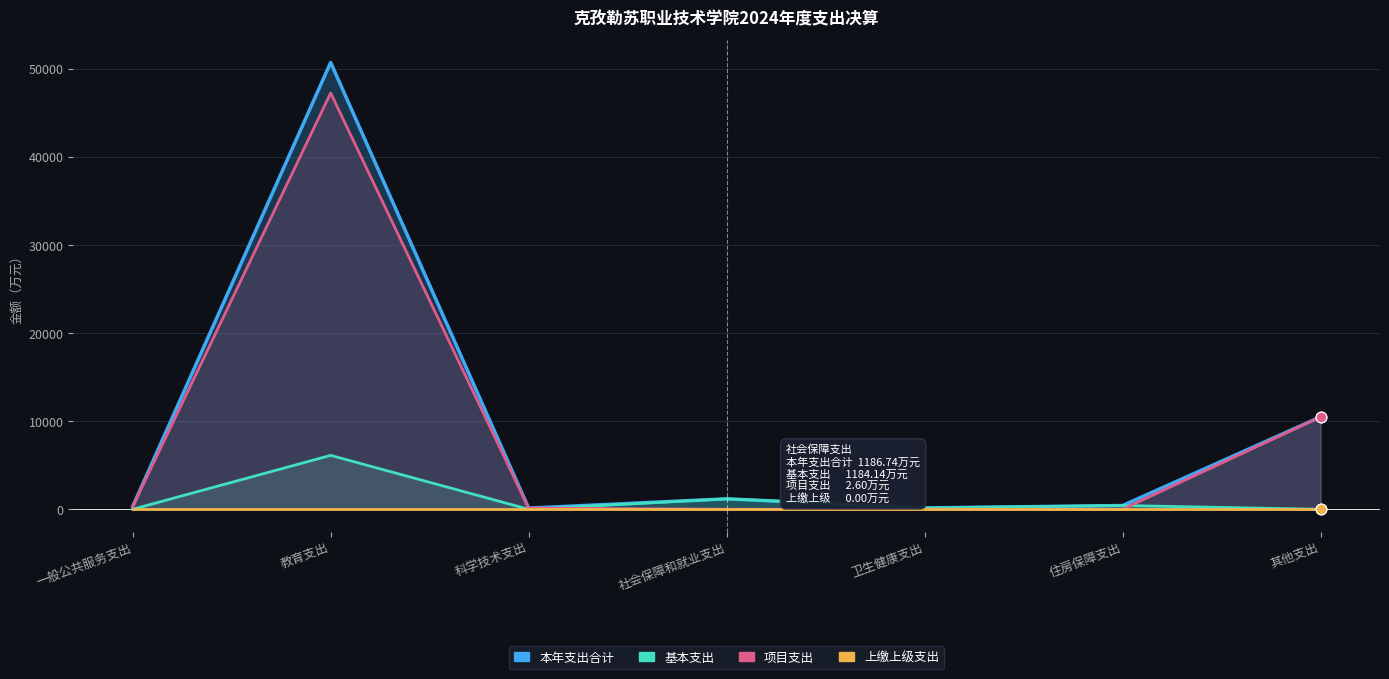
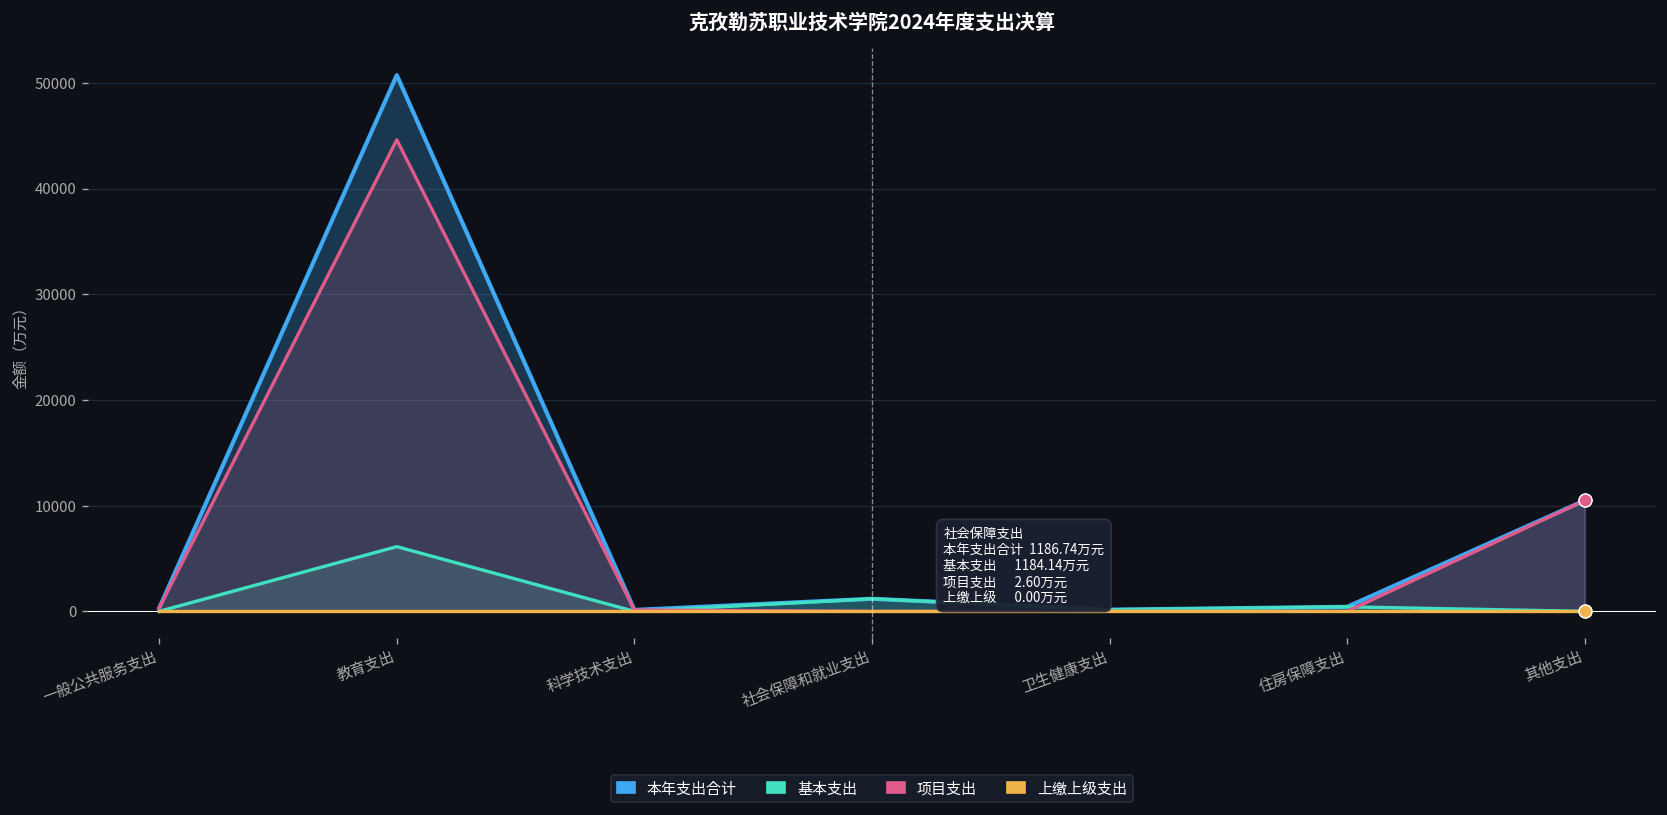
  {
    "项目支出": {
-     "教育支出": 47000
+     "教育支出": 45000
    },
    "上缴上级支出": {
      "教育支出": 0
    }
  }
